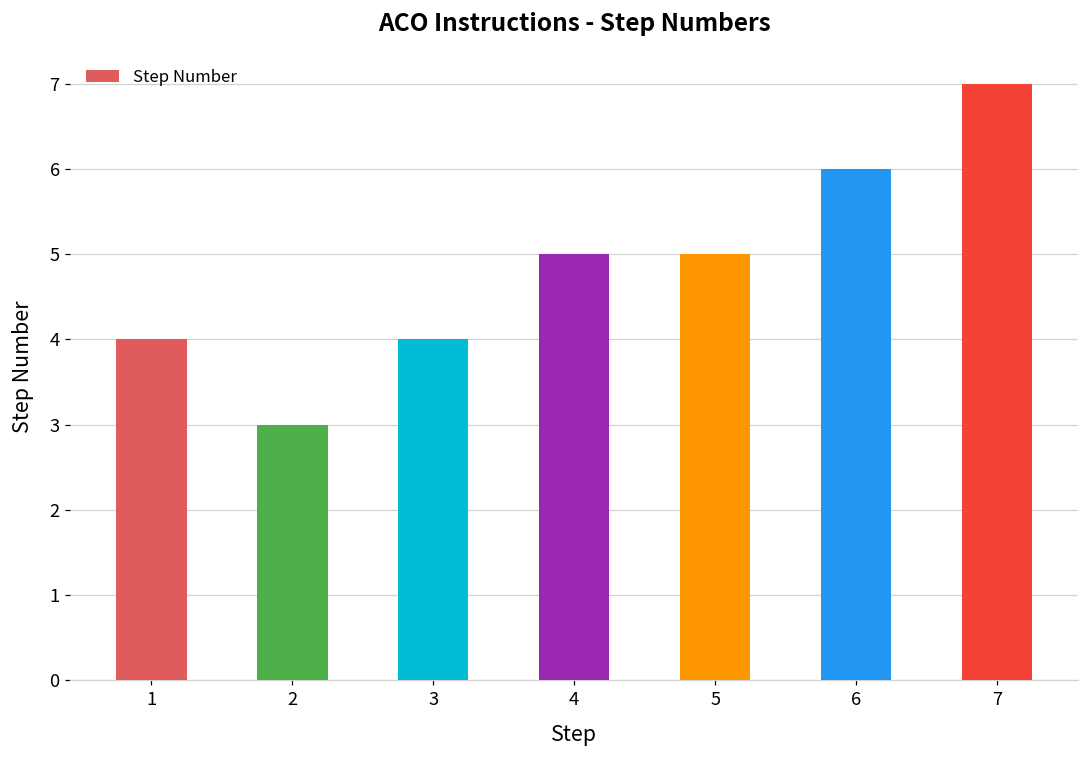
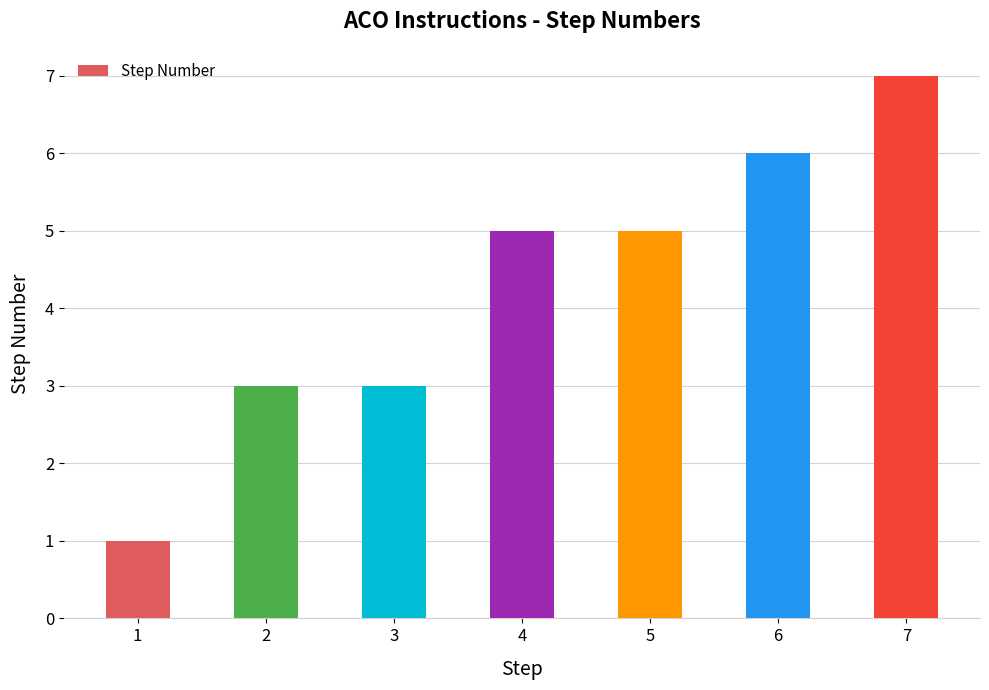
  {
-   "1": 4,
+   "1": 1,
    "2": 3,
-   "3": 4,
+   "3": 3,
    "4": 5,
    "5": 5,
    "6": 6,
    "7": 7
  }
